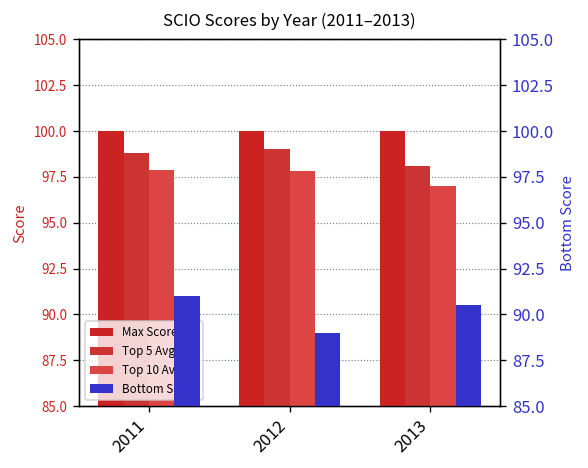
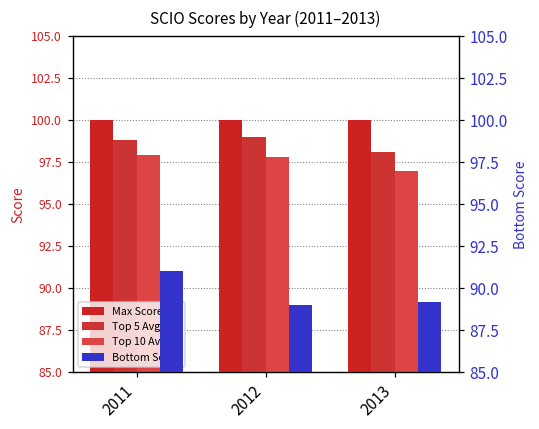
  {
    "Bottom Score": {
      "2011": 91.0,
      "2012": 89.0,
-     "2013": 90.5
+     "2013": 89.2
    }
  }
